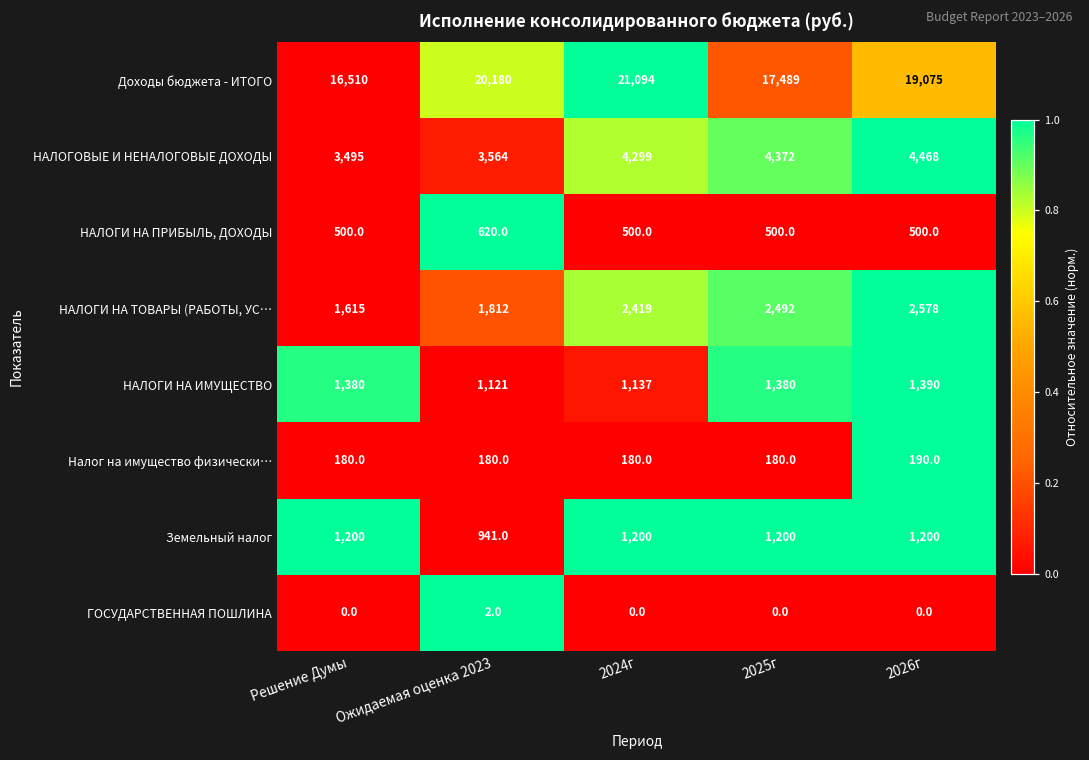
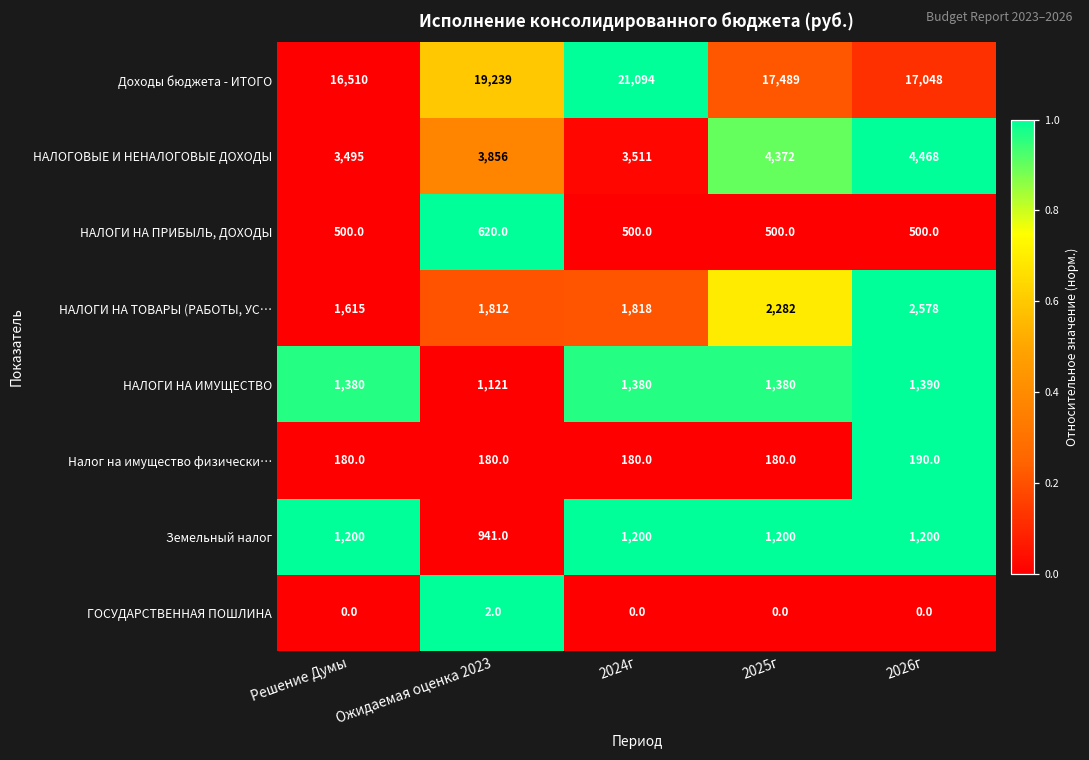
  {
    "Доходы бюджета - ИТОГО": {
      "Решение Думы": "16,510",
-     "Ожидаемая оценка 2023": "20,180",
+     "Ожидаемая оценка 2023": "19,239",
      "2024г": "21,094",
      "2025г": "17,489",
-     "2026г": "19,075"
+     "2026г": "17,048"
    },
    "НАЛОГОВЫЕ И НЕНАЛОГОВЫЕ ДОХОДЫ": {
      "Решение Думы": "3,495",
-     "Ожидаемая оценка 2023": "3,564",
-     "2024г": "4,299",
+     "Ожидаемая оценка 2023": "3,856",
+     "2024г": "3,511",
      "2025г": "4,372",
      "2026г": "4,468"
    },
    "НАЛОГИ НА ПРИБЫЛЬ, ДОХОДЫ": {
      "Решение Думы": "500.0",
      "Ожидаемая оценка 2023": "620.0",
      "2024г": "500.0",
      "2025г": "500.0",
      "2026г": "500.0"
    },
    "НАЛОГИ НА ТОВАРЫ (РАБОТЫ, УС…": {
      "Решение Думы": "1,615",
      "Ожидаемая оценка 2023": "1,812",
-     "2024г": "2,419",
-     "2025г": "2,492",
+     "2024г": "1,818",
+     "2025г": "2,282",
      "2026г": "2,578"
    },
    "НАЛОГИ НА ИМУЩЕСТВО": {
      "Решение Думы": "1,380",
      "Ожидаемая оценка 2023": "1,121",
-     "2024г": "1,137",
+     "2024г": "1,380",
      "2025г": "1,380",
      "2026г": "1,390"
    },
    "Налог на имущество физически…": {
      "Решение Думы": "180.0",
      "Ожидаемая оценка 2023": "180.0",
      "2024г": "180.0",
      "2025г": "180.0",
      "2026г": "190.0"
    },
    "Земельный налог": {
      "Решение Думы": "1,200",
      "Ожидаемая оценка 2023": "941.0",
      "2024г": "1,200",
      "2025г": "1,200",
      "2026г": "1,200"
    },
    "ГОСУДАРСТВЕННАЯ ПОШЛИНА": {
      "Решение Думы": "0.0",
      "Ожидаемая оценка 2023": "2.0",
      "2024г": "0.0",
      "2025г": "0.0",
      "2026г": "0.0"
    }
  }
